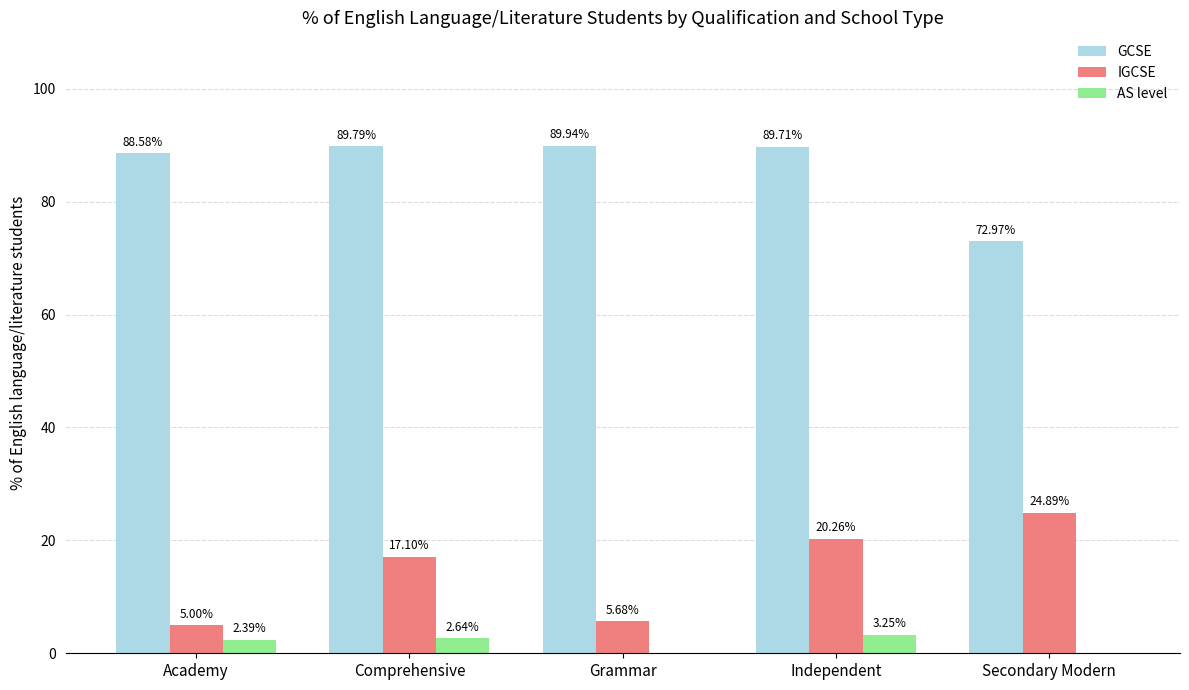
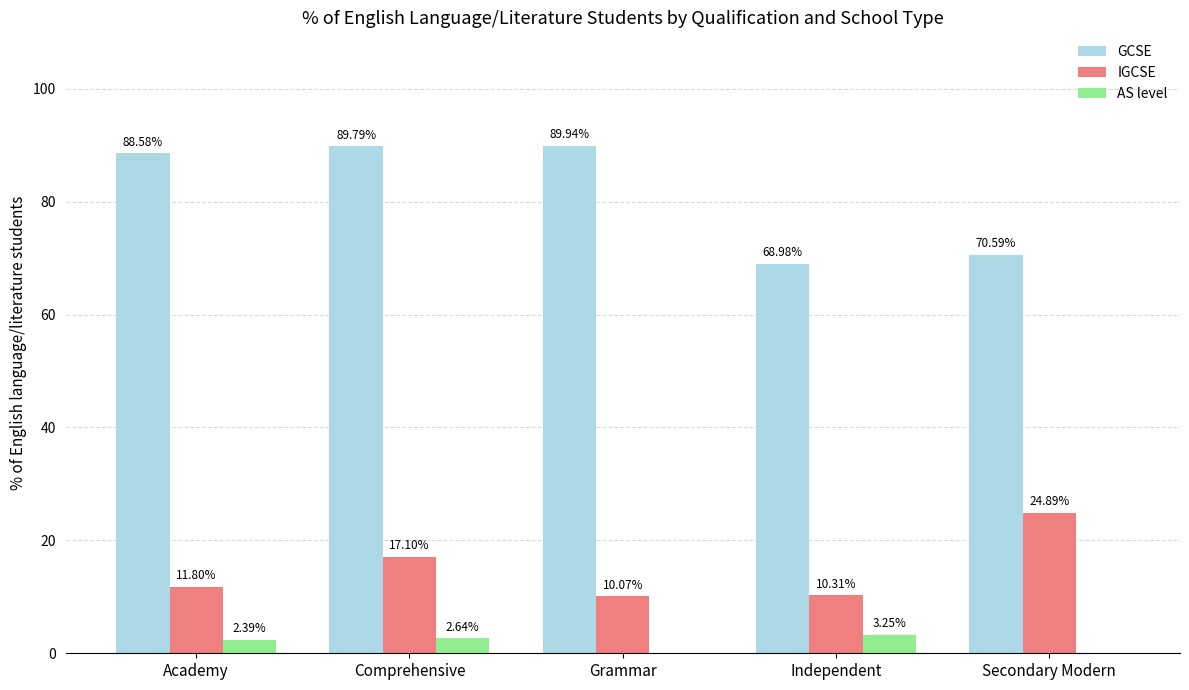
  {
    "GCSE": {
      "Academy": "88.58%",
      "Comprehensive": "89.79%",
      "Grammar": "89.94%",
-     "Independent": "89.71%",
-     "Secondary Modern": "72.97%"
+     "Independent": "68.98%",
+     "Secondary Modern": "70.59%"
    },
    "IGCSE": {
-     "Academy": "5.00%",
+     "Academy": "11.80%",
      "Comprehensive": "17.10%",
-     "Grammar": "5.68%",
-     "Independent": "20.26%",
+     "Grammar": "10.07%",
+     "Independent": "10.31%",
      "Secondary Modern": "24.89%"
    },
    "AS level": {
      "Academy": "2.39%",
      "Comprehensive": "2.64%",
      "Independent": "3.25%"
    }
  }
